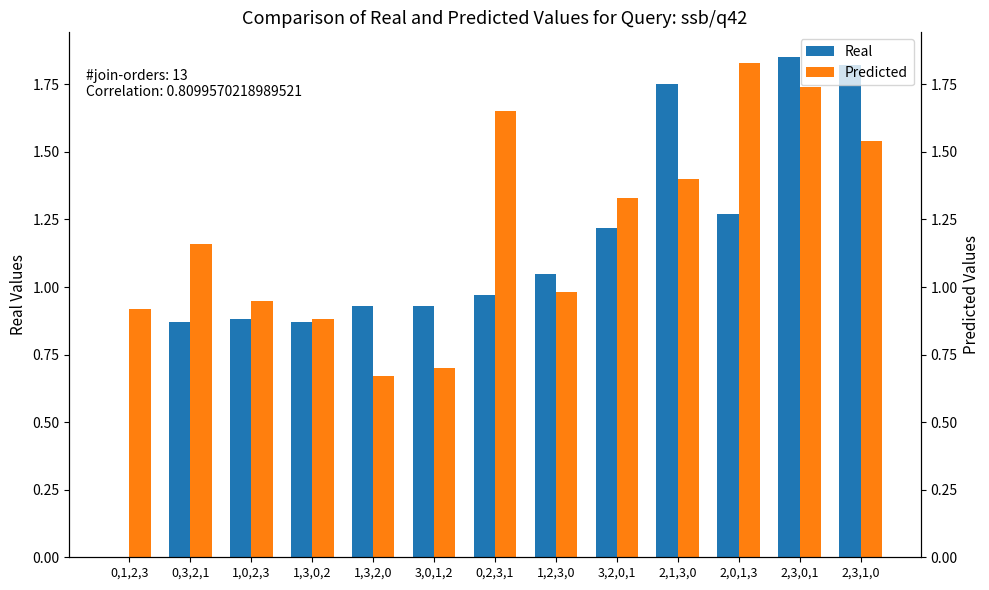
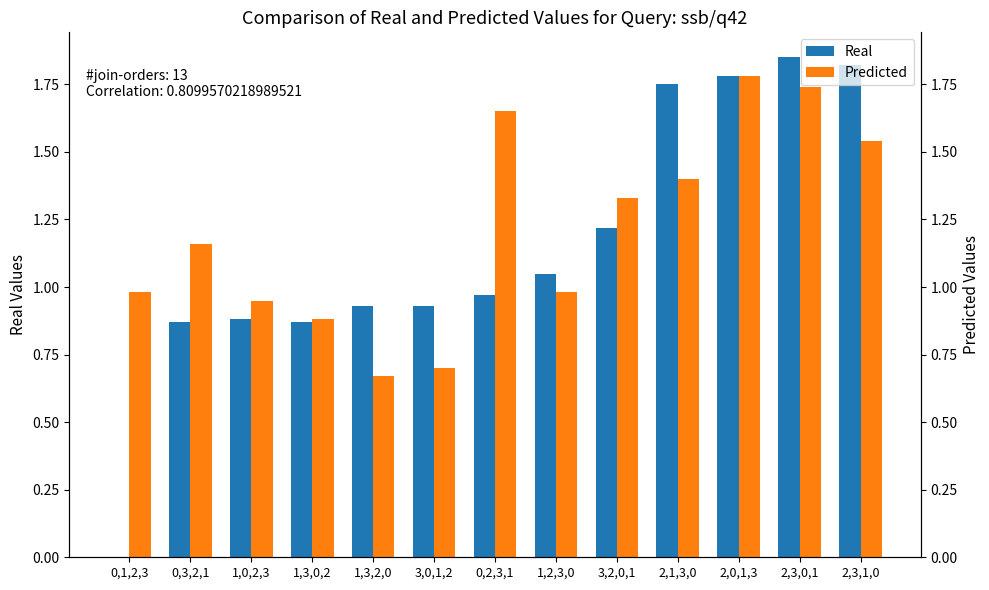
  {
    "Real": {
      "0,1,2,3": 0.00,
      "0,3,2,1": 0.87,
      "1,0,2,3": 0.88,
      "1,3,0,2": 0.87,
      "1,3,2,0": 0.93,
      "3,0,1,2": 0.93,
      "0,2,3,1": 0.97,
      "1,2,3,0": 1.05,
      "3,2,0,1": 1.22,
      "2,1,3,0": 1.75,
-     "2,0,1,3": 1.27,
+     "2,0,1,3": 1.78,
      "2,3,0,1": 1.85
    },
    "Predicted": {
-     "0,1,2,3": 0.92,
+     "0,1,2,3": 0.98,
      "0,3,2,1": 1.16,
      "1,0,2,3": 0.95,
      "1,3,0,2": 0.88,
      "1,3,2,0": 0.67,
      "3,0,1,2": 0.70,
      "0,2,3,1": 1.65,
      "1,2,3,0": 0.98,
      "3,2,0,1": 1.33,
      "2,1,3,0": 1.40,
-     "2,0,1,3": 1.83,
+     "2,0,1,3": 1.78,
      "2,3,0,1": 1.74,
      "2,3,1,0": 1.54
    }
  }
